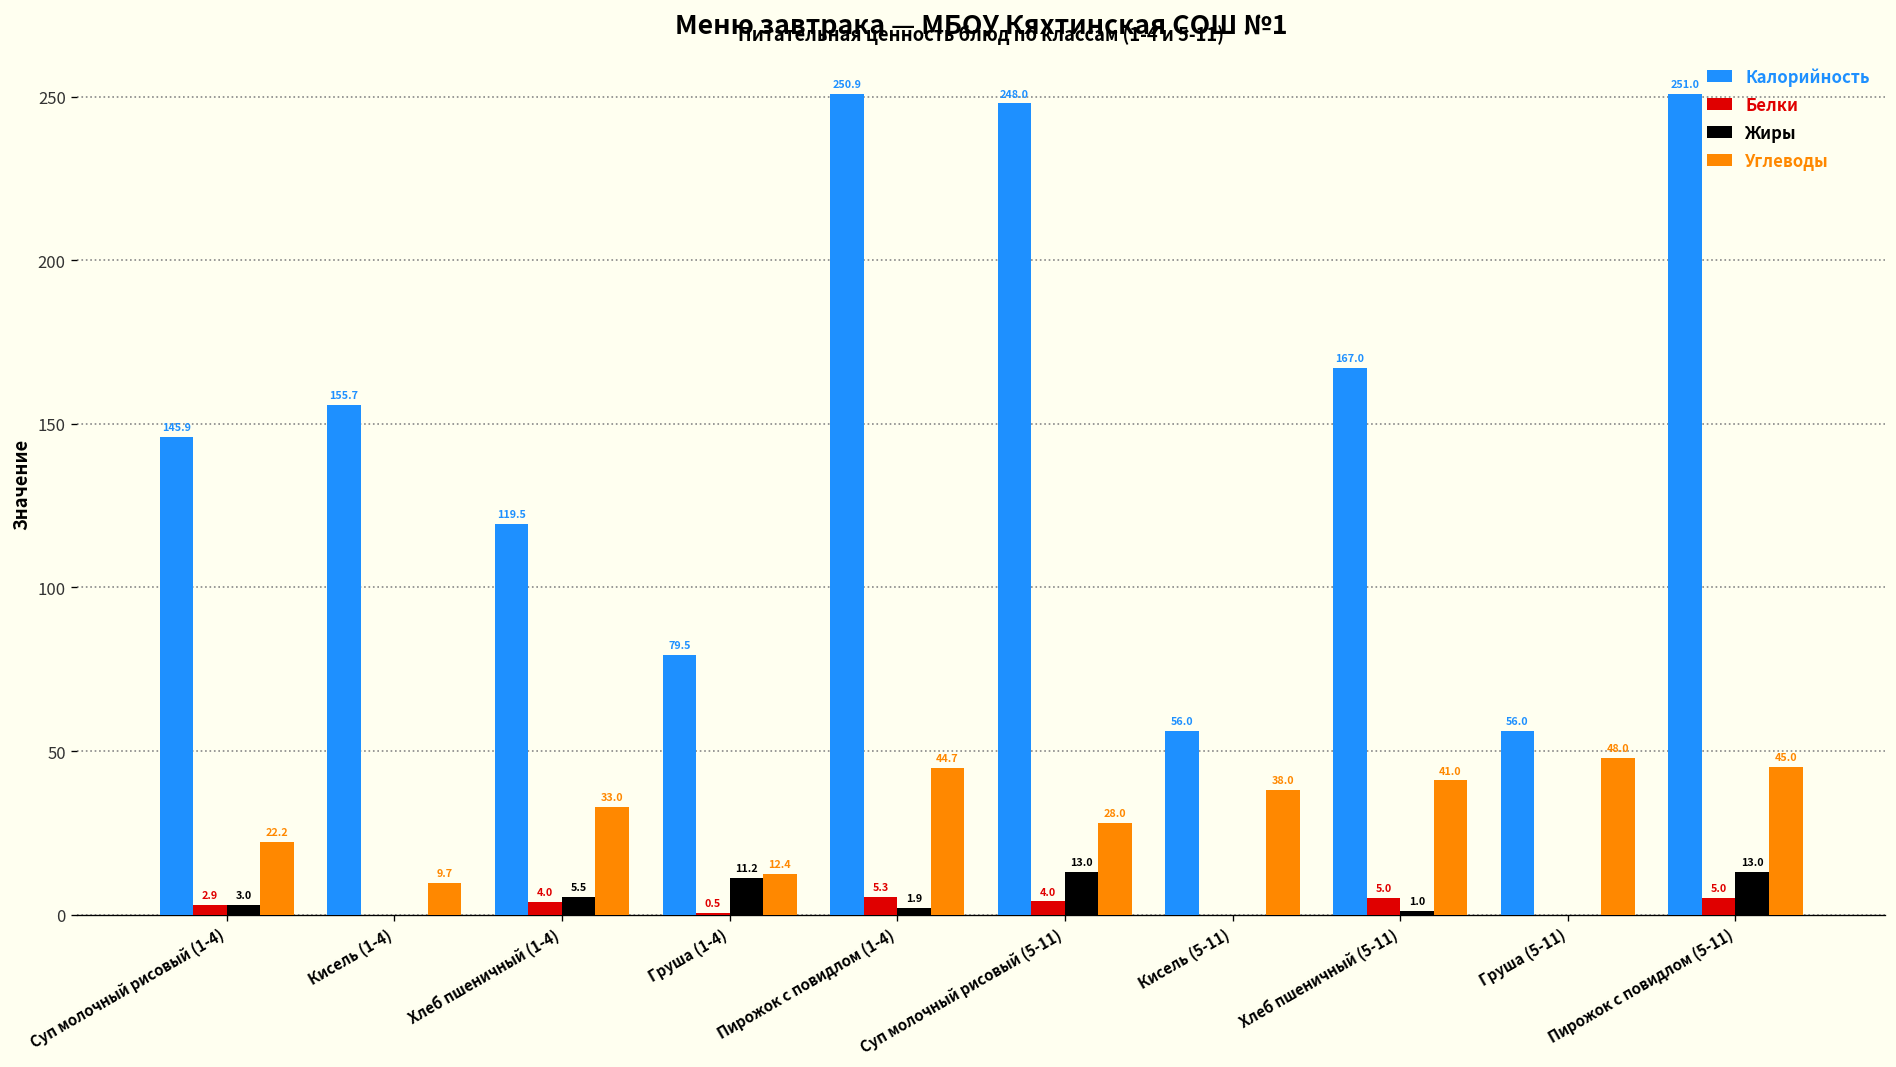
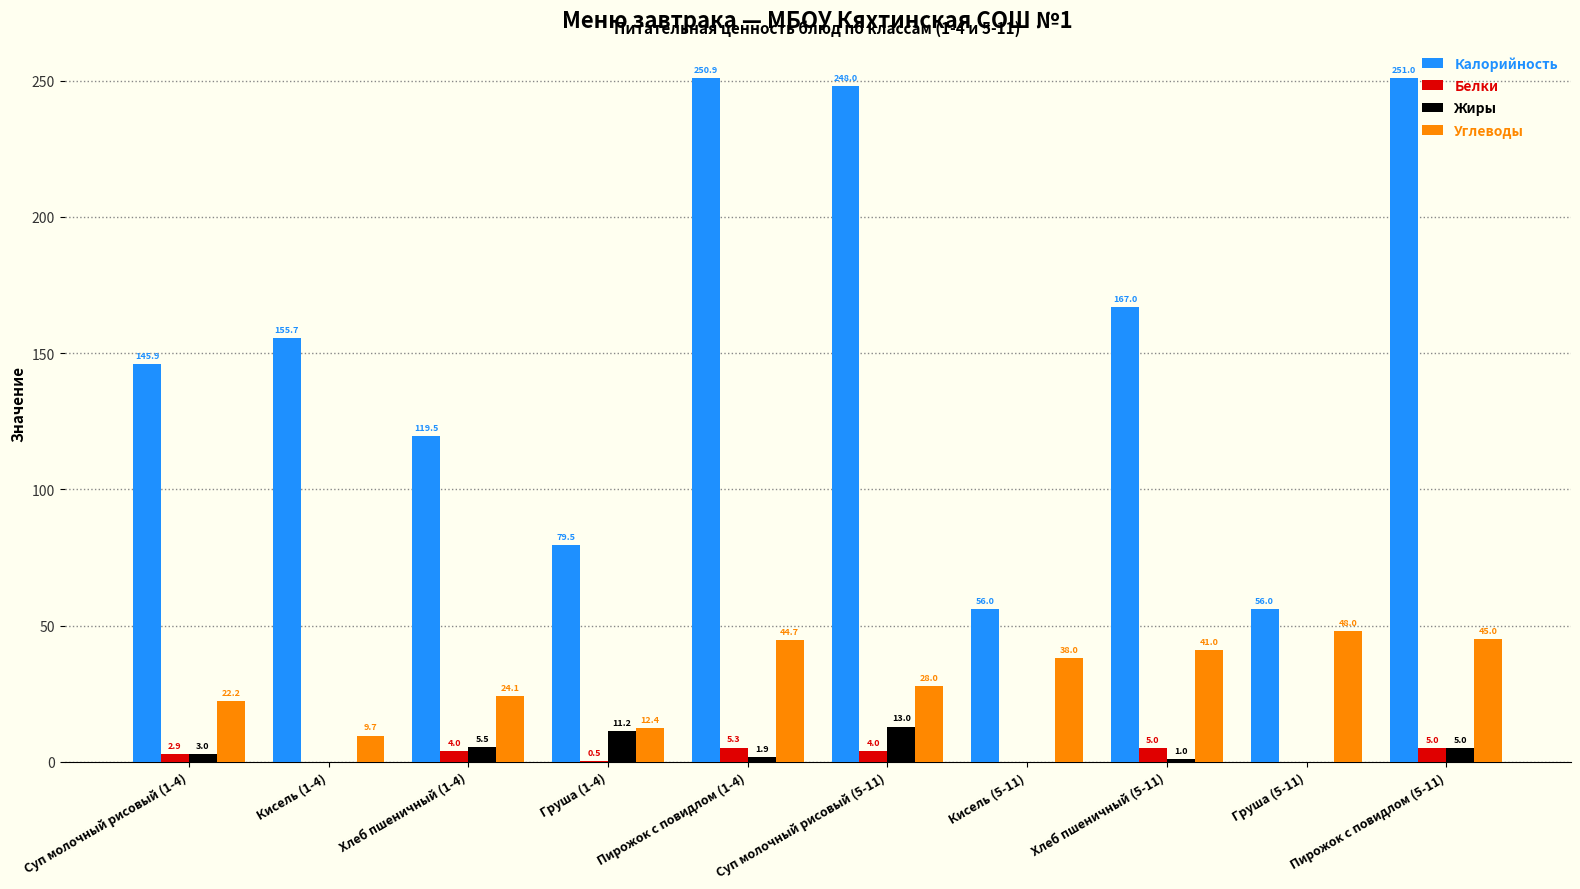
  {
    "Калорийность": {
      "Суп молочный рисовый (1-4)": 145.9,
      "Кисель (1-4)": 155.7,
      "Хлеб пшеничный (1-4)": 119.5,
      "Груша (1-4)": 79.5,
      "Пирожок с повидлом (1-4)": 250.9,
      "Суп молочный рисовый (5-11)": 248.0,
      "Кисель (5-11)": 56.0,
      "Хлеб пшеничный (5-11)": 167.0,
      "Груша (5-11)": 56.0,
      "Пирожок с повидлом (5-11)": 251.0
    },
    "Белки": {
      "Суп молочный рисовый (1-4)": 2.9,
      "Хлеб пшеничный (1-4)": 4.0,
      "Груша (1-4)": 0.5,
      "Пирожок с повидлом (1-4)": 5.3,
      "Суп молочный рисовый (5-11)": 4.0,
      "Хлеб пшеничный (5-11)": 5.0,
      "Пирожок с повидлом (5-11)": 5.0
    },
    "Жиры": {
      "Суп молочный рисовый (1-4)": 3.0,
      "Хлеб пшеничный (1-4)": 5.5,
      "Груша (1-4)": 11.2,
      "Пирожок с повидлом (1-4)": 1.9,
      "Суп молочный рисовый (5-11)": 13.0,
      "Хлеб пшеничный (5-11)": 1.0,
-     "Пирожок с повидлом (5-11)": 13.0
+     "Пирожок с повидлом (5-11)": 5.0
    },
    "Углеводы": {
      "Суп молочный рисовый (1-4)": 22.2,
      "Кисель (1-4)": 9.7,
-     "Хлеб пшеничный (1-4)": 33.0,
+     "Хлеб пшеничный (1-4)": 24.1,
      "Груша (1-4)": 12.4,
      "Пирожок с повидлом (1-4)": 44.7,
      "Суп молочный рисовый (5-11)": 28.0,
      "Кисель (5-11)": 38.0,
      "Хлеб пшеничный (5-11)": 41.0,
      "Груша (5-11)": 48.0,
      "Пирожок с повидлом (5-11)": 45.0
    }
  }
